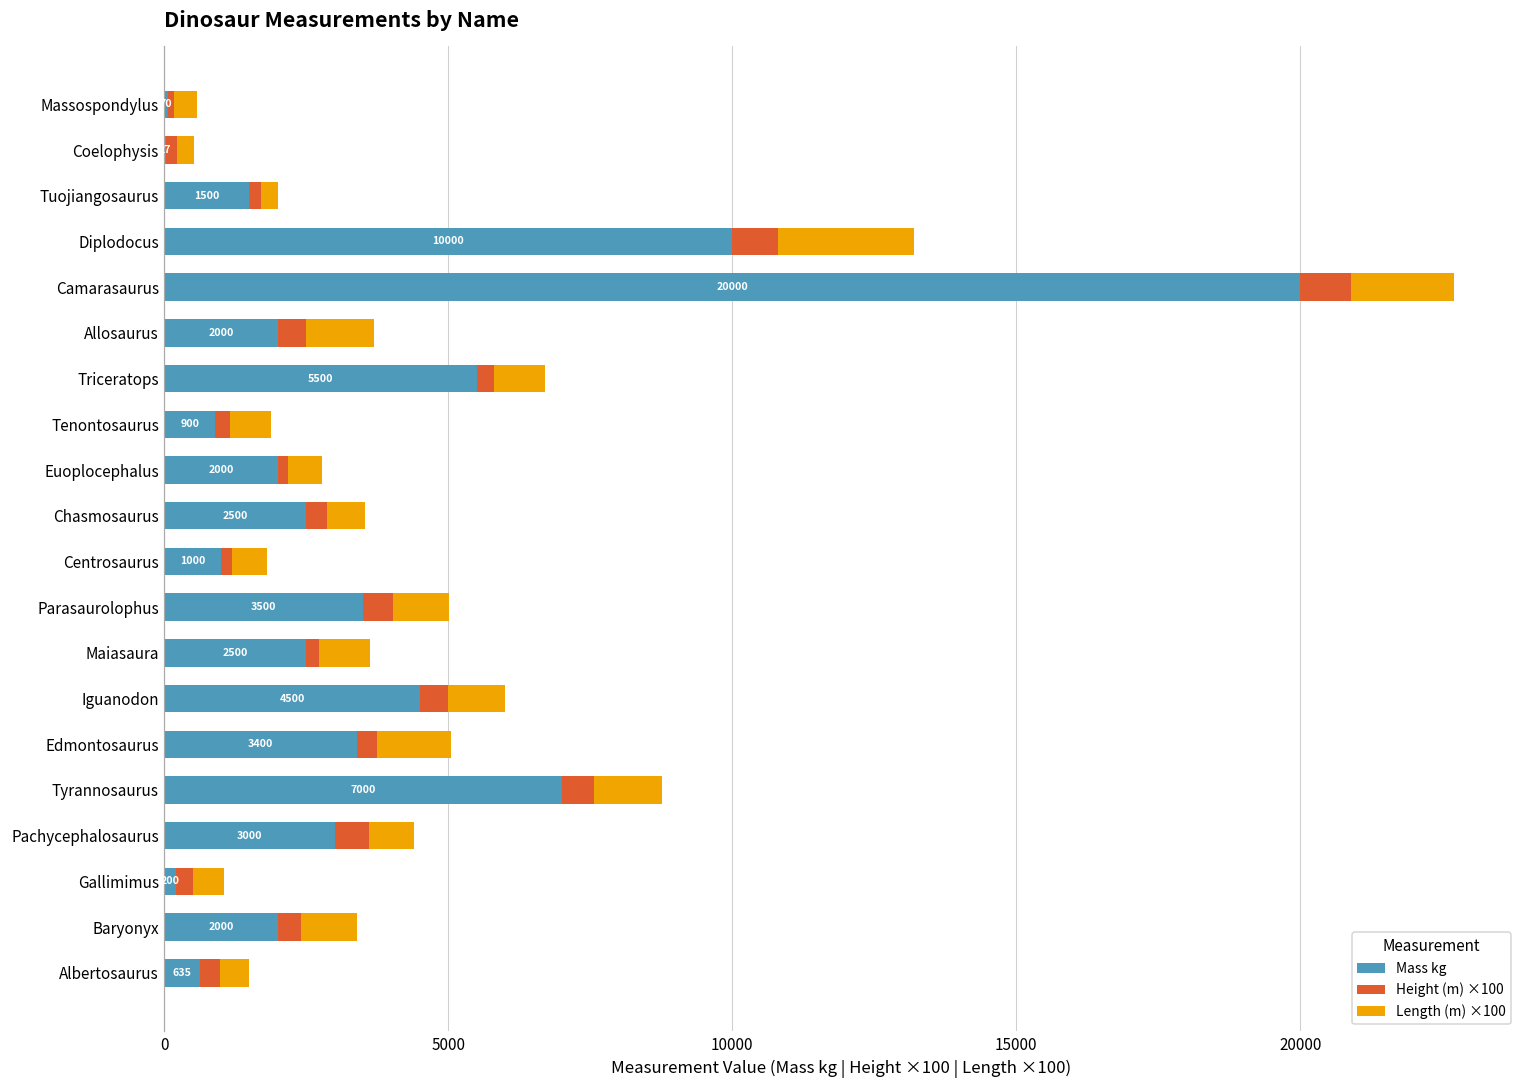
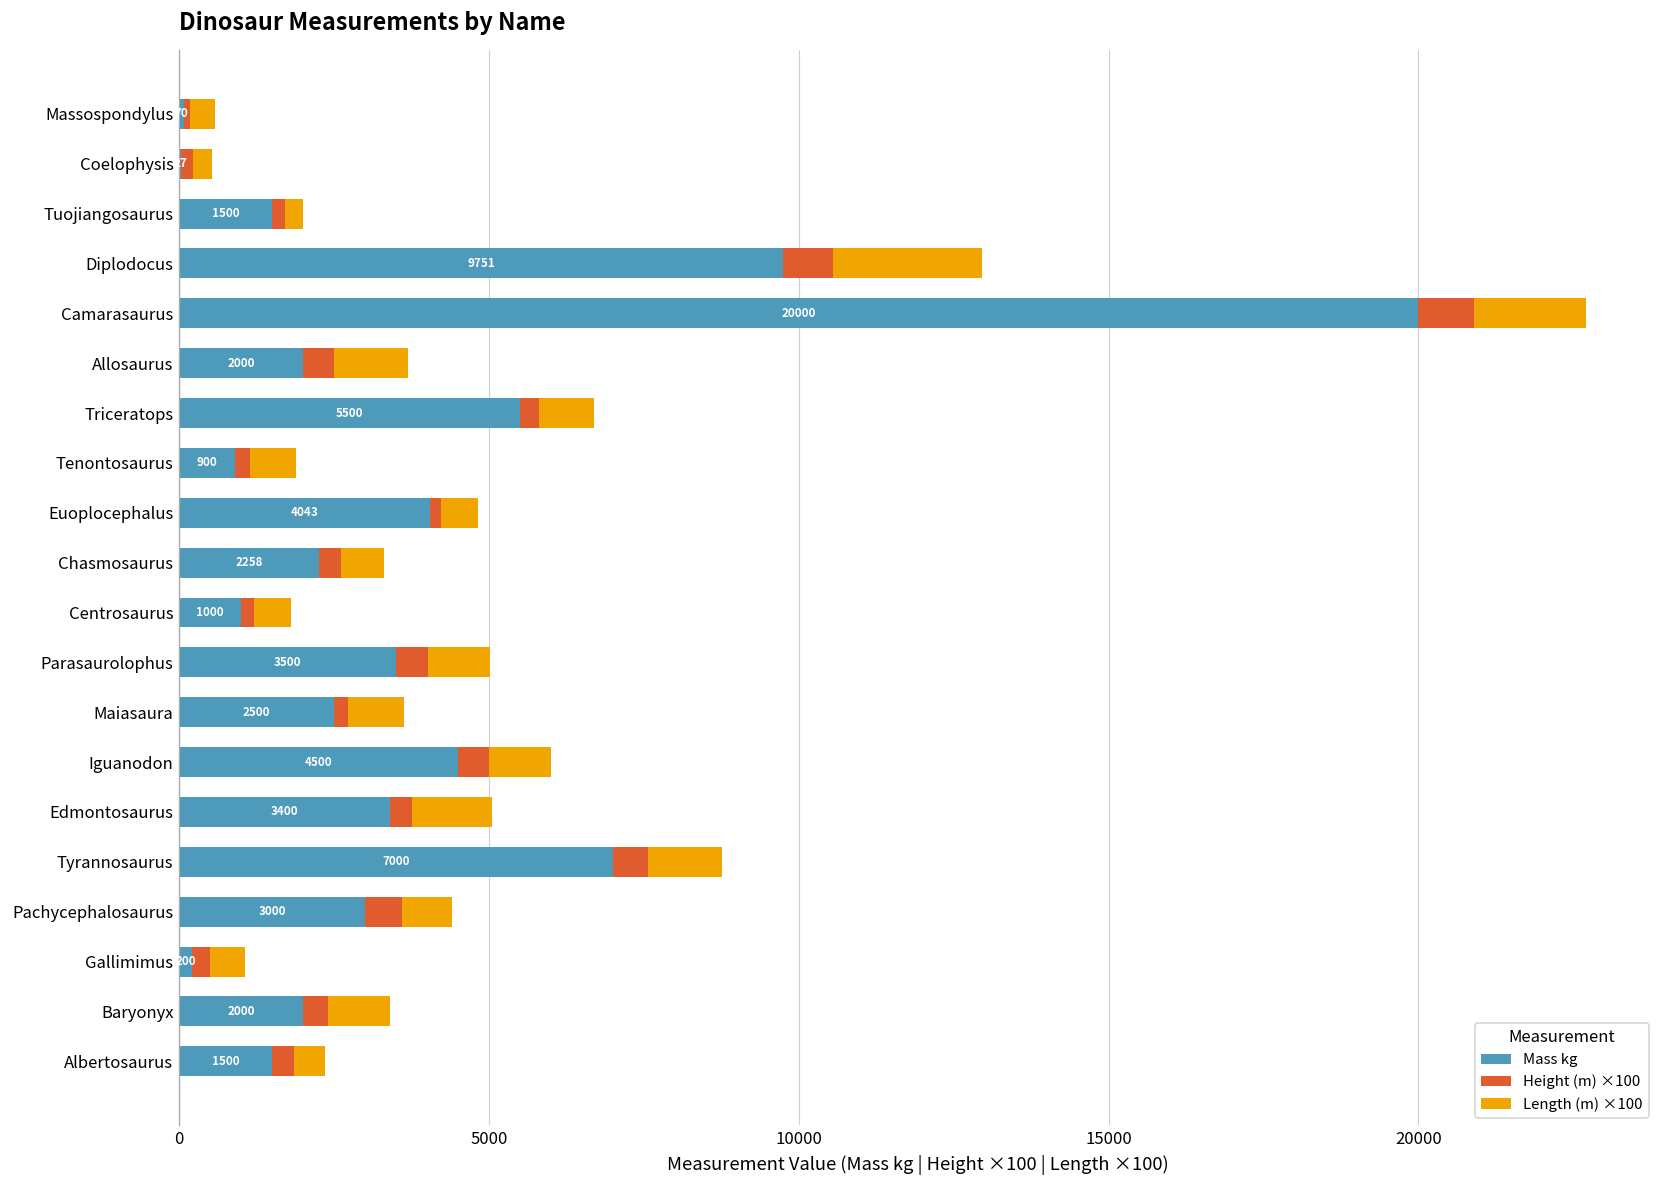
  {
    "Mass kg": {
      "Massospondylus": 70,
      "Coelophysis": 27,
      "Tuojiangosaurus": 1500,
-     "Diplodocus": 10000,
+     "Diplodocus": 9751,
      "Camarasaurus": 20000,
      "Allosaurus": 2000,
      "Triceratops": 5500,
      "Tenontosaurus": 900,
-     "Euoplocephalus": 2000,
-     "Chasmosaurus": 2500,
+     "Euoplocephalus": 4043,
+     "Chasmosaurus": 2258,
      "Centrosaurus": 1000,
      "Parasaurolophus": 3500,
      "Maiasaura": 2500,
      "Iguanodon": 4500,
      "Edmontosaurus": 3400,
      "Tyrannosaurus": 7000,
      "Pachycephalosaurus": 3000,
      "Gallimimus": 200,
      "Baryonyx": 2000,
-     "Albertosaurus": 635
+     "Albertosaurus": 1500
    },
    "Height (m) ×100": {
      "Massospondylus": 100,
      "Coelophysis": 200,
      "Tuojiangosaurus": 200,
      "Diplodocus": 800,
      "Camarasaurus": 900,
      "Allosaurus": 500,
      "Triceratops": 300,
      "Tenontosaurus": 300,
      "Euoplocephalus": 200,
      "Chasmosaurus": 400,
      "Centrosaurus": 200,
      "Parasaurolophus": 500,
      "Maiasaura": 200,
      "Iguanodon": 500,
      "Edmontosaurus": 400,
      "Tyrannosaurus": 600,
      "Pachycephalosaurus": 600,
      "Gallimimus": 300,
      "Baryonyx": 400,
      "Albertosaurus": 400
    },
    "Length (m) ×100": {
      "Massospondylus": 400,
      "Coelophysis": 300,
      "Tuojiangosaurus": 300,
      "Diplodocus": 2400,
      "Camarasaurus": 1800,
      "Allosaurus": 1200,
      "Triceratops": 900,
      "Tenontosaurus": 700,
      "Euoplocephalus": 600,
      "Chasmosaurus": 700,
      "Centrosaurus": 600,
      "Parasaurolophus": 1000,
      "Maiasaura": 900,
      "Iguanodon": 1000,
      "Edmontosaurus": 1300,
      "Tyrannosaurus": 1200,
      "Pachycephalosaurus": 800,
      "Gallimimus": 600,
      "Baryonyx": 1000,
      "Albertosaurus": 500
    }
  }
